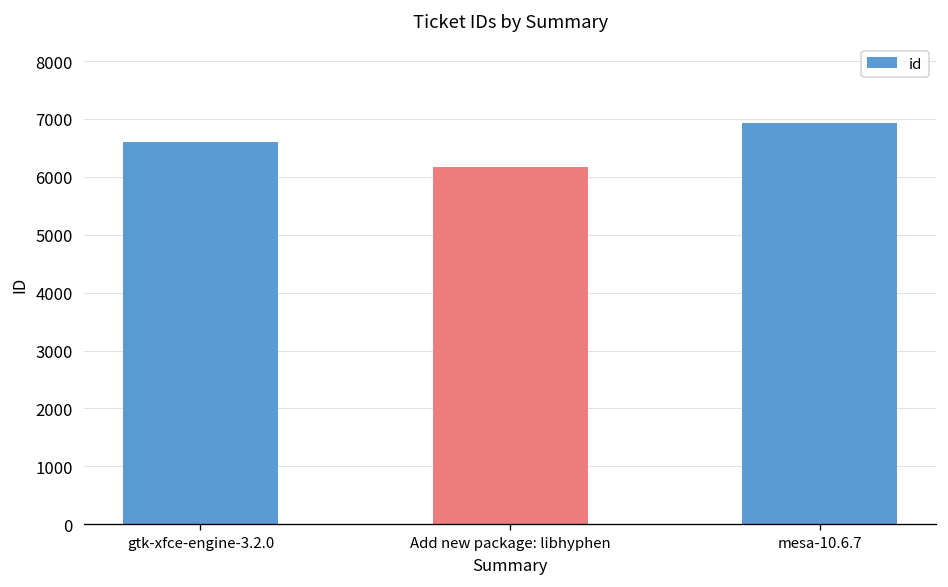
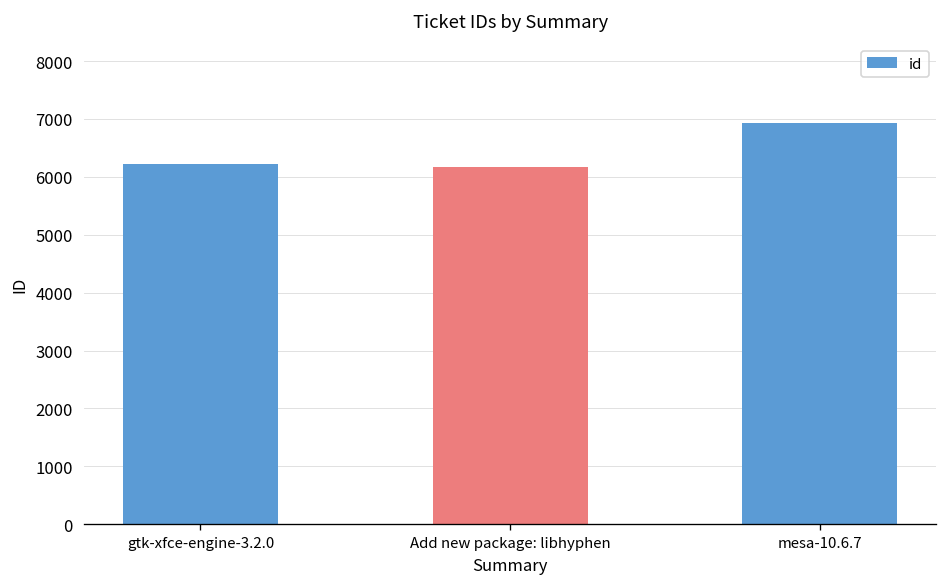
  {
-   "gtk-xfce-engine-3.2.0": 6600,
+   "gtk-xfce-engine-3.2.0": 6200,
    "Add new package: libhyphen": 6200,
    "mesa-10.6.7": 6900
  }
